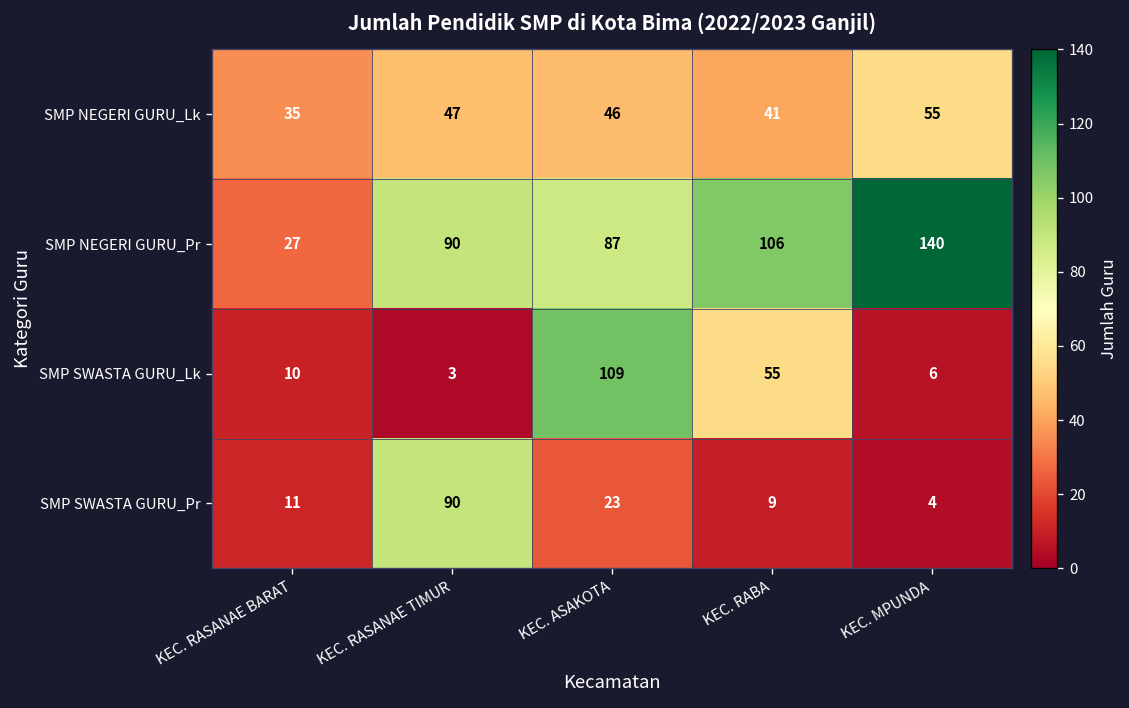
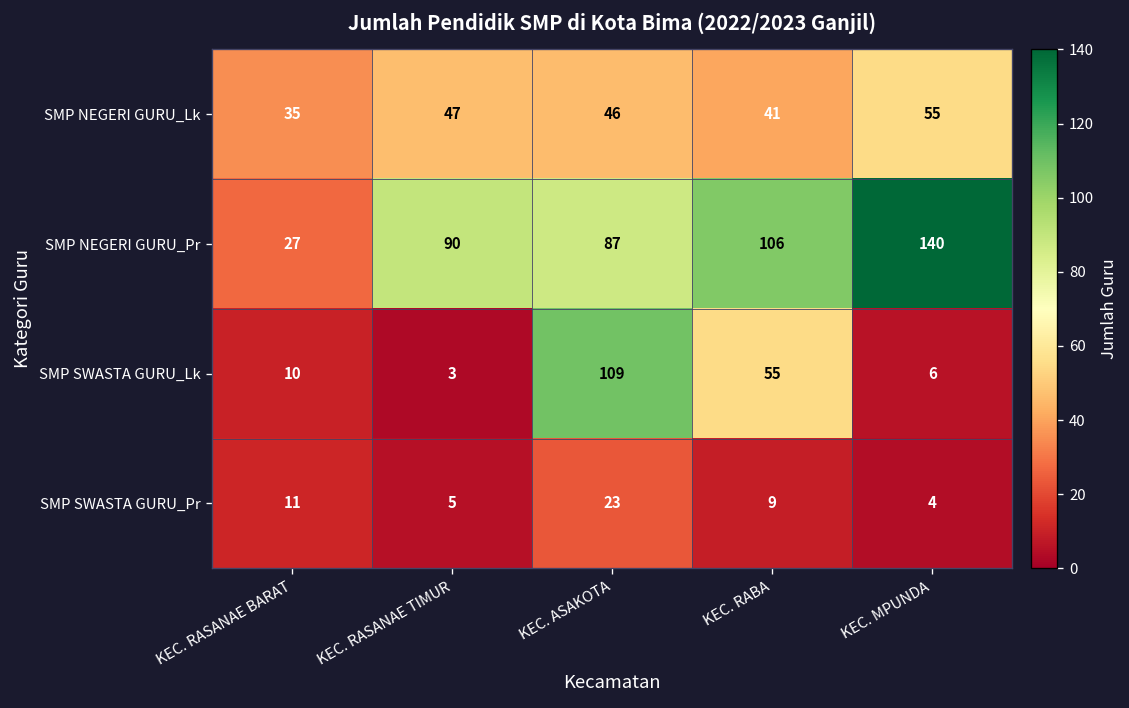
  {
    "SMP NEGERI GURU_Lk": {
      "KEC. RASANAE BARAT": 35,
      "KEC. RASANAE TIMUR": 47,
      "KEC. ASAKOTA": 46,
      "KEC. RABA": 41,
      "KEC. MPUNDA": 55
    },
    "SMP NEGERI GURU_Pr": {
      "KEC. RASANAE BARAT": 27,
      "KEC. RASANAE TIMUR": 90,
      "KEC. ASAKOTA": 87,
      "KEC. RABA": 106,
      "KEC. MPUNDA": 140
    },
    "SMP SWASTA GURU_Lk": {
      "KEC. RASANAE BARAT": 10,
      "KEC. RASANAE TIMUR": 3,
      "KEC. ASAKOTA": 109,
      "KEC. RABA": 55,
      "KEC. MPUNDA": 6
    },
    "SMP SWASTA GURU_Pr": {
      "KEC. RASANAE BARAT": 11,
-     "KEC. RASANAE TIMUR": 90,
+     "KEC. RASANAE TIMUR": 5,
      "KEC. ASAKOTA": 23,
      "KEC. RABA": 9,
      "KEC. MPUNDA": 4
    }
  }
